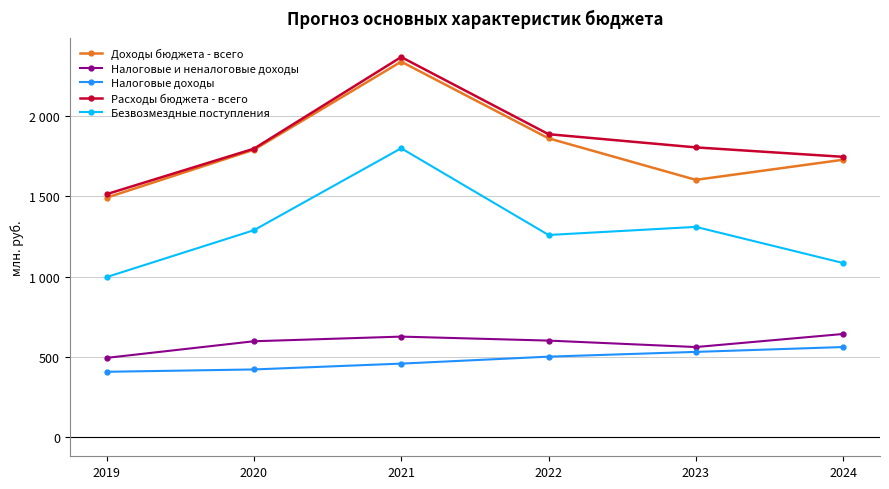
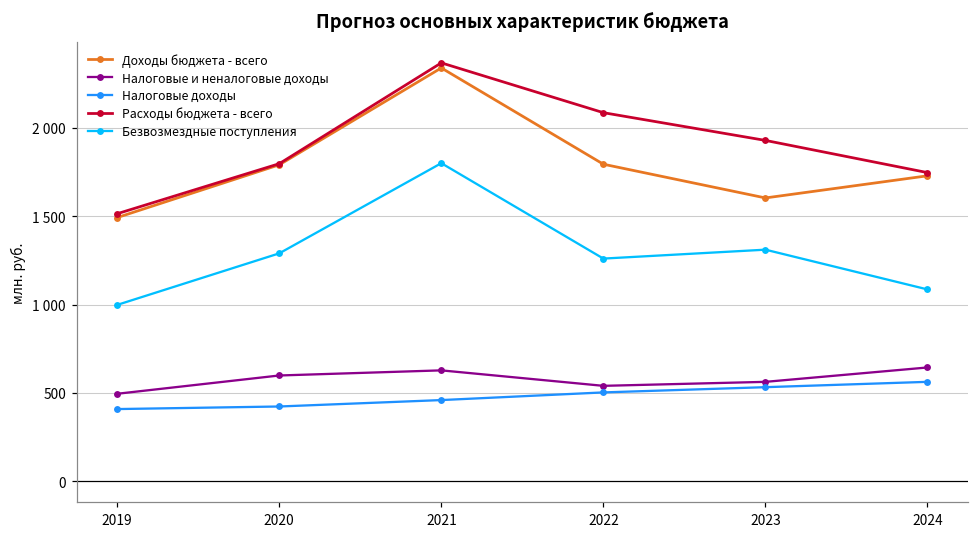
  {
    "Доходы бюджета - всего": {
      "2019": 1490,
      "2021": 2340,
-     "2022": 1860,
+     "2022": 1790,
      "2023": 1600,
      "2024": 1730
    },
    "Налоговые и неналоговые доходы": {
      "2019": 490,
      "2020": 600,
      "2021": 630,
-     "2022": 600,
+     "2022": 540,
      "2023": 560,
      "2024": 640
    },
    "Расходы бюджета - всего": {
      "2019": 1510,
      "2021": 2370,
-     "2022": 1890,
-     "2023": 1810,
+     "2022": 2090,
+     "2023": 1930,
      "2024": 1750
    }
  }
